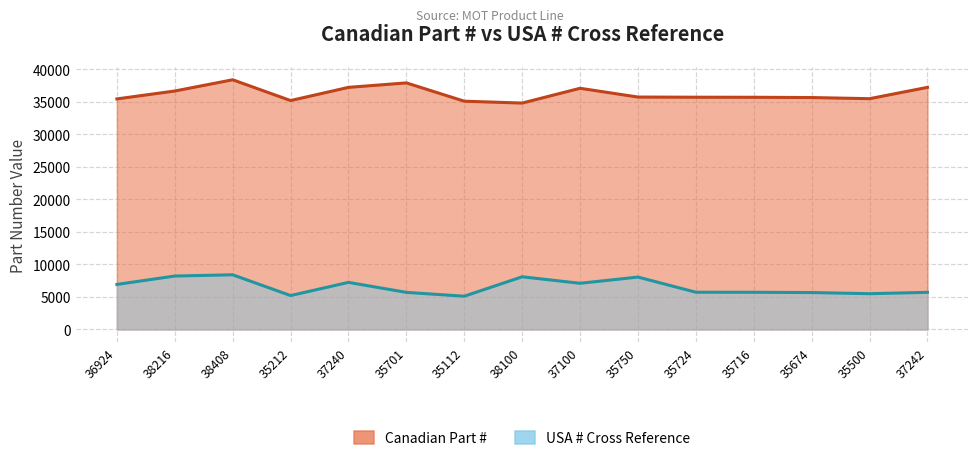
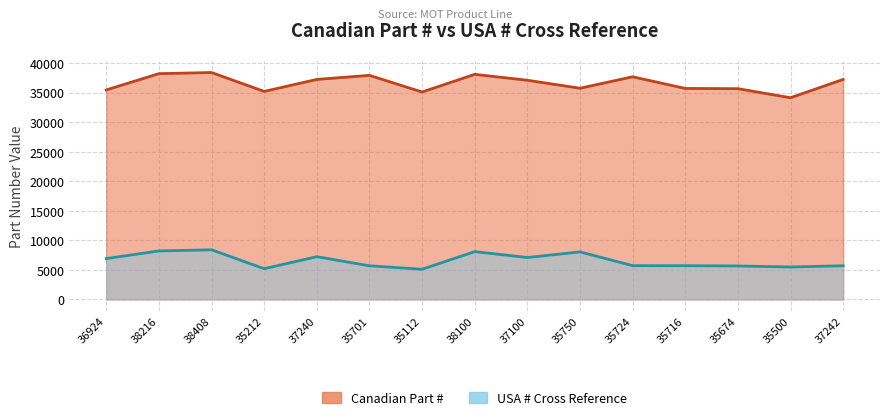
  {
    "Canadian Part #": {
      "36924": 35000,
-     "38216": 37000,
+     "38216": 38000,
      "38408": 38000,
      "35212": 35000,
      "37240": 37000,
      "35701": 38000,
      "35112": 35000,
-     "38100": 35000,
+     "38100": 38000,
      "37100": 37000,
      "35750": 36000,
-     "35724": 36000,
+     "35724": 38000,
      "35716": 36000,
      "35674": 36000,
-     "35500": 36000,
+     "35500": 34000,
      "37242": 37000
    },
    "USA # Cross Reference": {
      "36924": 7000,
      "38216": 8000,
      "38408": 8000,
      "35212": 5000,
      "37240": 7000,
      "35701": 6000,
      "35112": 5000,
      "38100": 8000,
      "37100": 7000,
      "35750": 8000,
      "35724": 6000,
      "35716": 6000,
      "35674": 6000,
      "35500": 6000,
      "37242": 6000
    }
  }
